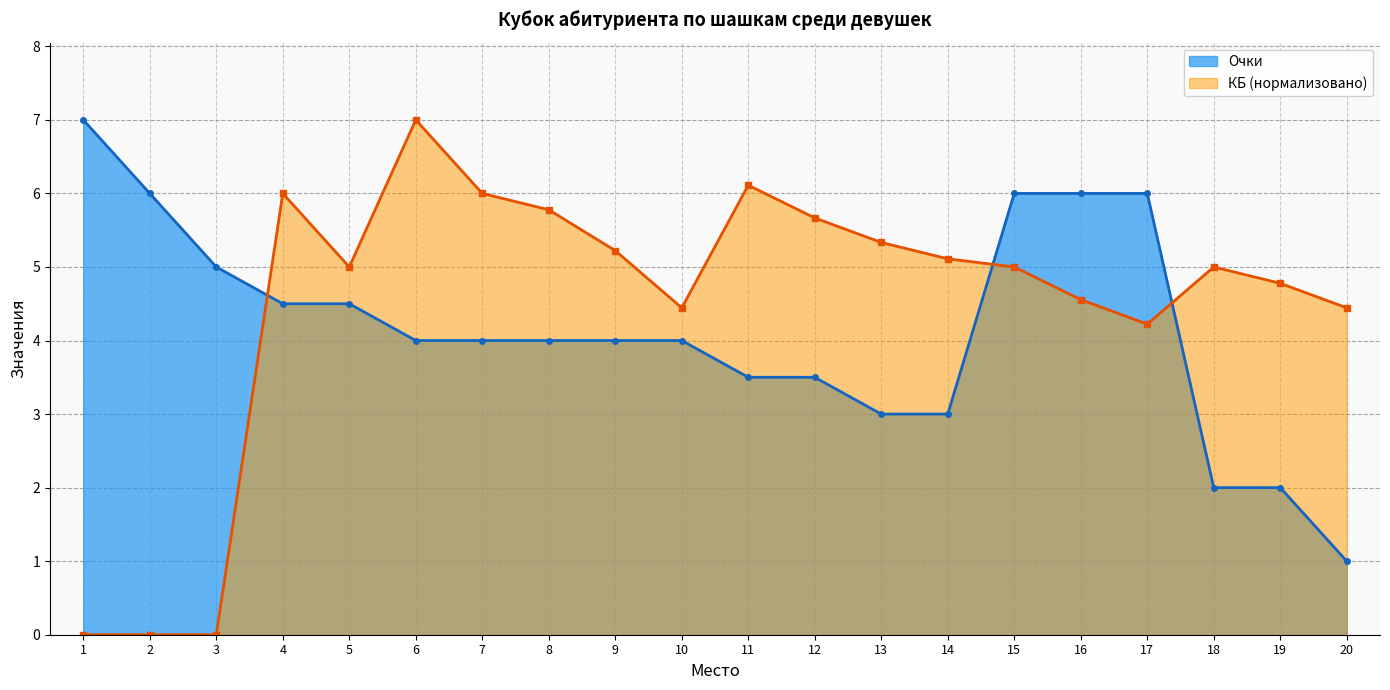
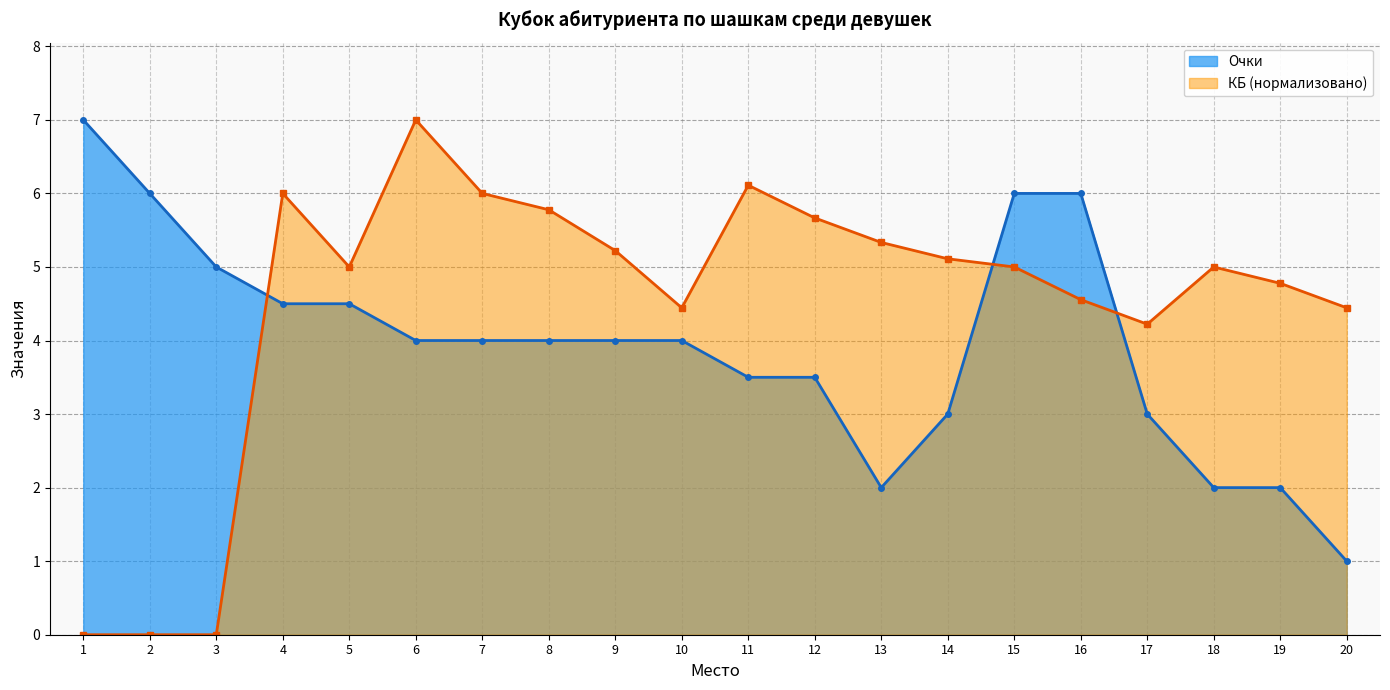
  {
    "Очки": {
      "1": 7,
      "2": 6,
      "3": 5,
      "4": 4.5,
      "5": 4.5,
      "6": 4,
      "7": 4,
      "8": 4,
      "9": 4,
      "10": 4,
      "11": 3.5,
      "12": 3.5,
-     "13": 3,
+     "13": 2,
      "14": 3,
      "15": 6,
      "16": 6,
-     "17": 6,
+     "17": 3,
      "18": 2,
      "19": 2,
      "20": 1
    },
    "КБ (нормализовано)": {
      "1": 0,
      "2": 0,
      "3": 0,
      "4": 6,
      "5": 5,
      "6": 7,
      "7": 6,
      "8": 5.8,
      "9": 5.2,
      "10": 4.4,
      "11": 6.1,
      "12": 5.7,
      "13": 5.3,
      "14": 5.1,
      "15": 5,
      "16": 4.6,
      "17": 4.2,
      "18": 5,
      "19": 4.8,
      "20": 4.4
    }
  }
